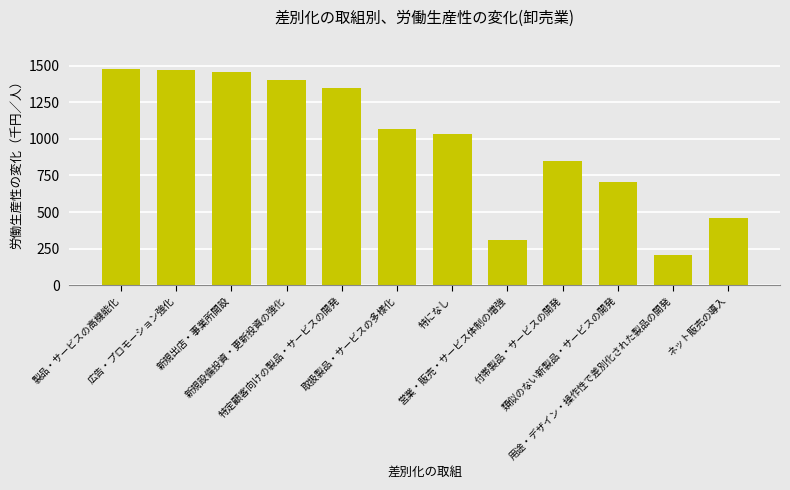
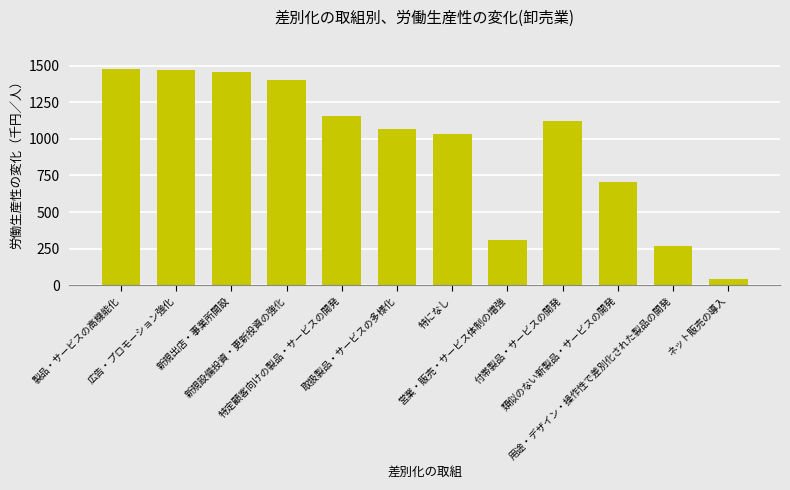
  {
    "製品・サービスの高機能化": 1480,
    "広告・プロモーション強化": 1470,
    "新規出店・事業所開設": 1460,
    "新規設備投資・更新投資の強化": 1400,
-   "特定顧客向けの製品・サービスの開発": 1350,
+   "特定顧客向けの製品・サービスの開発": 1160,
    "取扱製品・サービスの多様化": 1070,
    "特になし": 1030,
    "営業・販売・サービス体制の増強": 310,
-   "付帯製品・サービスの開発": 850,
+   "付帯製品・サービスの開発": 1120,
    "類似のない新製品・サービスの開発": 710,
-   "用途・デザイン・操作性で差別化された製品の開発": 200,
-   "ネット販売の導入": 460
+   "用途・デザイン・操作性で差別化された製品の開発": 270,
+   "ネット販売の導入": 40
  }
